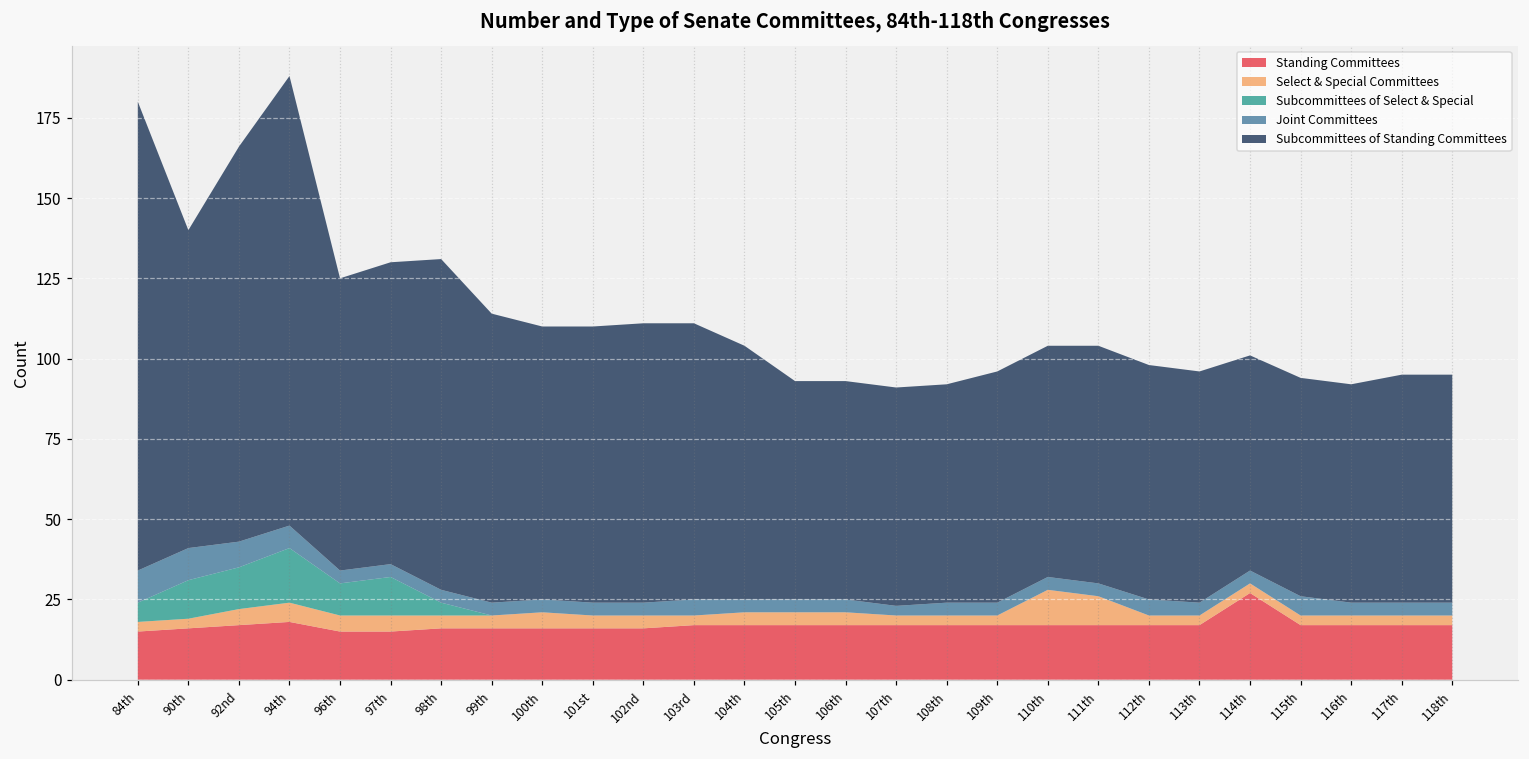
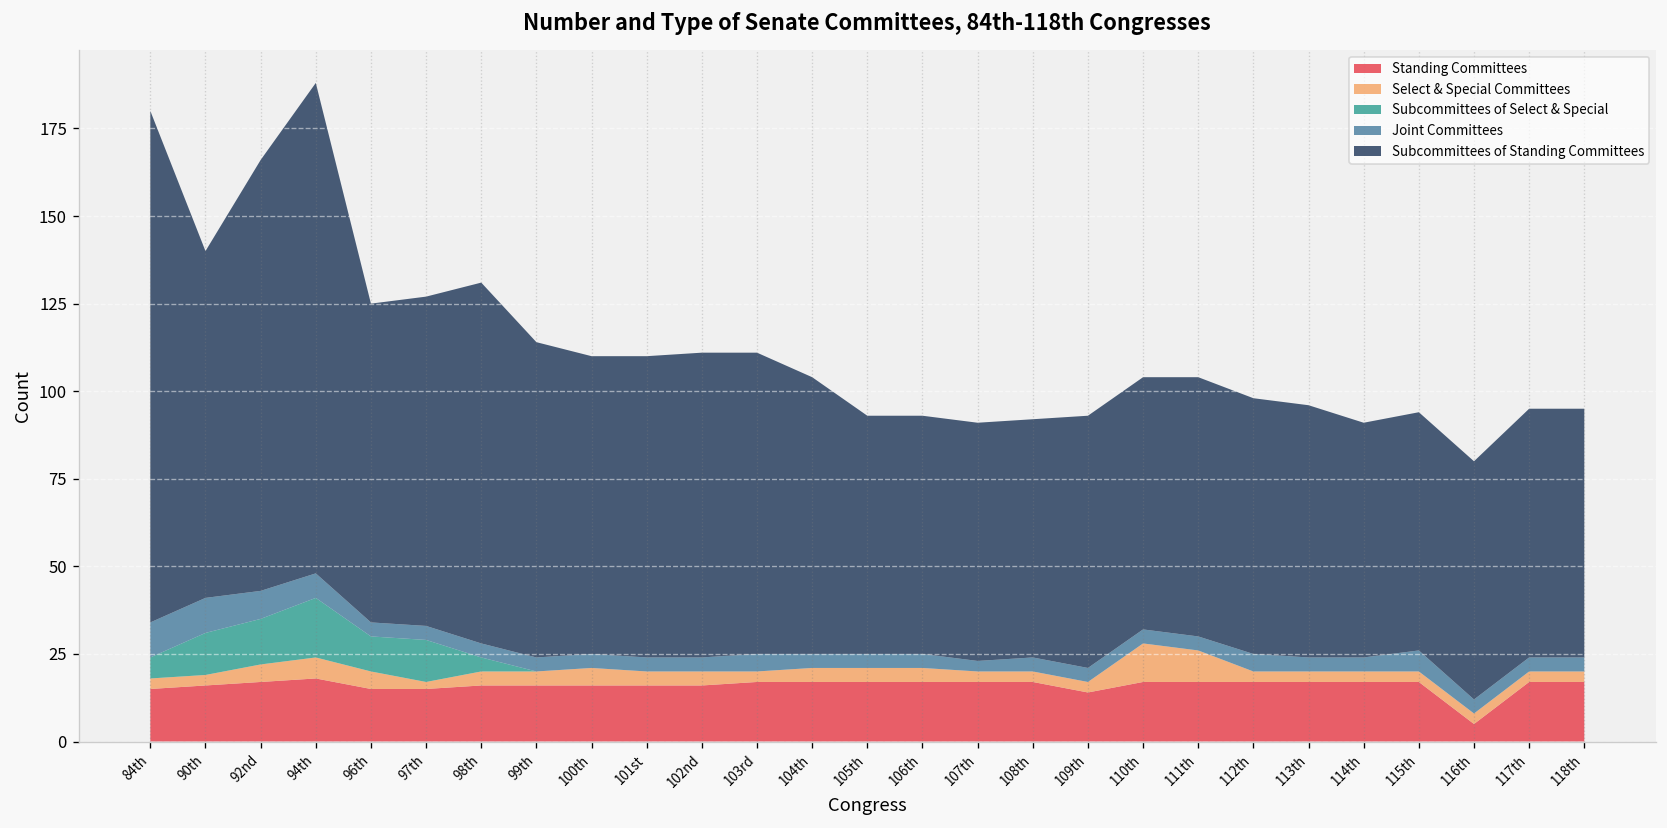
  {
    "Standing Committees": {
      "84th": 15,
      "90th": 16,
      "92nd": 17,
      "94th": 18,
      "96th": 15,
      "97th": 15,
      "98th": 16,
      "99th": 16,
      "100th": 16,
      "101st": 16,
      "102nd": 16,
      "103rd": 17,
      "104th": 17,
      "105th": 17,
      "106th": 17,
      "107th": 17,
      "108th": 17,
-     "109th": 17,
+     "109th": 14,
      "110th": 17,
      "111th": 17,
      "112th": 17,
      "113th": 17,
-     "114th": 27,
+     "114th": 17,
      "115th": 17,
-     "116th": 17,
+     "116th": 5,
      "117th": 17,
      "118th": 17
    },
    "Select & Special Committees": {
      "84th": 3,
      "90th": 3,
      "92nd": 5,
      "94th": 6,
      "96th": 5,
-     "97th": 5,
+     "97th": 2,
      "98th": 4
    },
    "Subcommittees of Standing Committees": {
      "84th": 146,
      "90th": 99,
      "92nd": 123,
      "94th": 140,
      "96th": 91,
      "97th": 94,
      "98th": 103,
      "99th": 90,
      "100th": 85,
      "101st": 86,
      "102nd": 87,
      "103rd": 86,
      "104th": 79,
      "105th": 68,
      "106th": 68,
      "107th": 68,
      "108th": 68,
      "109th": 72,
      "110th": 72,
      "111th": 74,
      "112th": 73,
      "113th": 72,
      "114th": 67,
      "115th": 68,
      "116th": 68,
      "117th": 71,
      "118th": 71
    }
  }
